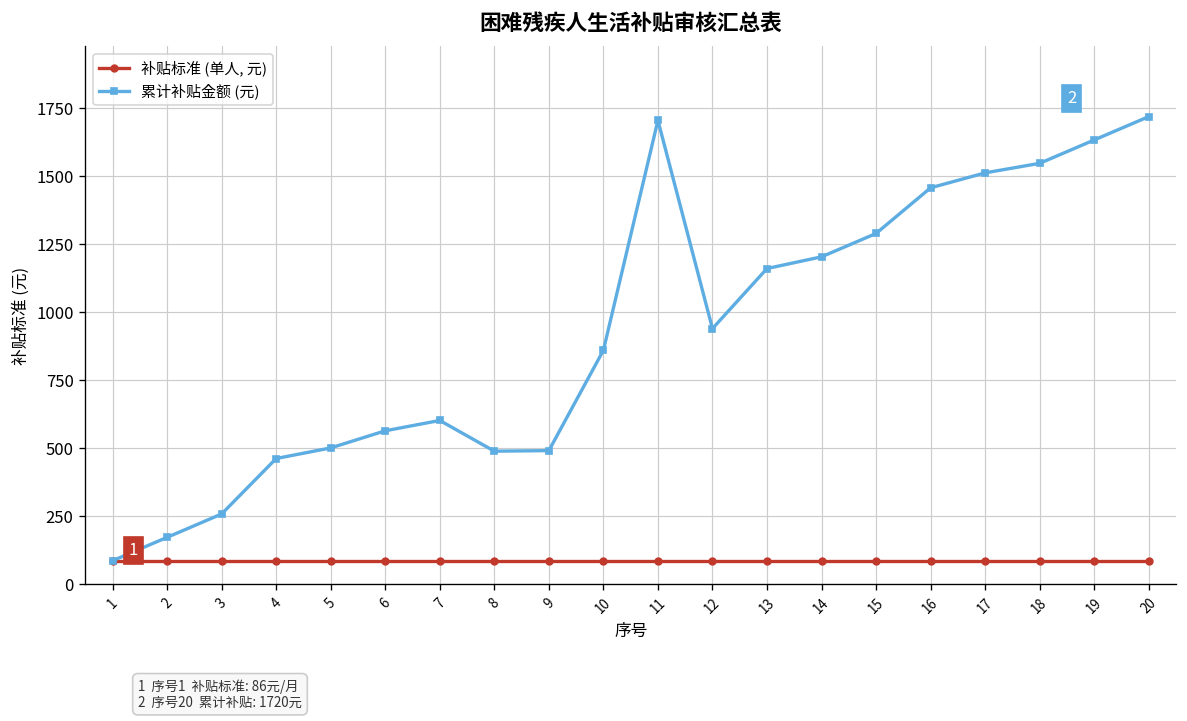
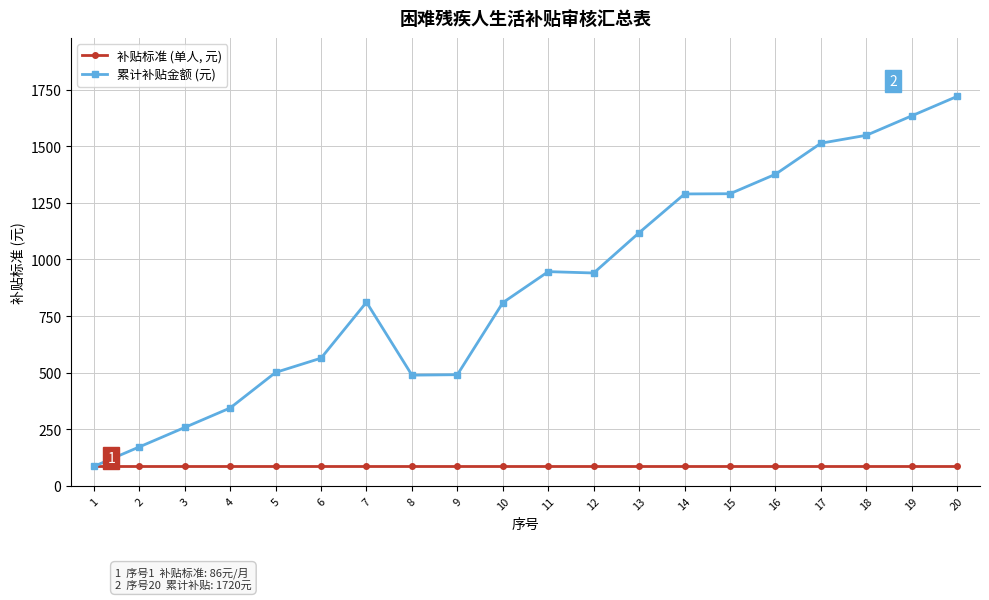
  {
    "补贴标准 (单人, 元)": {
      "2": 90,
      "3": 90,
      "4": 90,
      "5": 90,
      "6": 90,
      "7": 90,
      "8": 90,
      "9": 90,
      "10": 90,
      "11": 90,
      "12": 90,
      "13": 90,
      "14": 90,
      "15": 90,
      "16": 90,
      "17": 90,
      "18": 90,
      "19": 90,
      "20": 90
    },
    "累计补贴金额 (元)": {
      "2": 170,
      "3": 260,
-     "4": 460,
+     "4": 340,
      "5": 500,
      "6": 560,
-     "7": 600,
+     "7": 810,
      "8": 490,
      "9": 490,
-     "10": 860,
-     "11": 1710,
+     "10": 810,
+     "11": 950,
      "12": 940,
-     "13": 1160,
-     "14": 1200,
+     "13": 1120,
+     "14": 1290,
      "15": 1290,
-     "16": 1460,
+     "16": 1380,
      "17": 1510,
      "18": 1550,
      "19": 1630,
      "20": 1720
    }
  }
